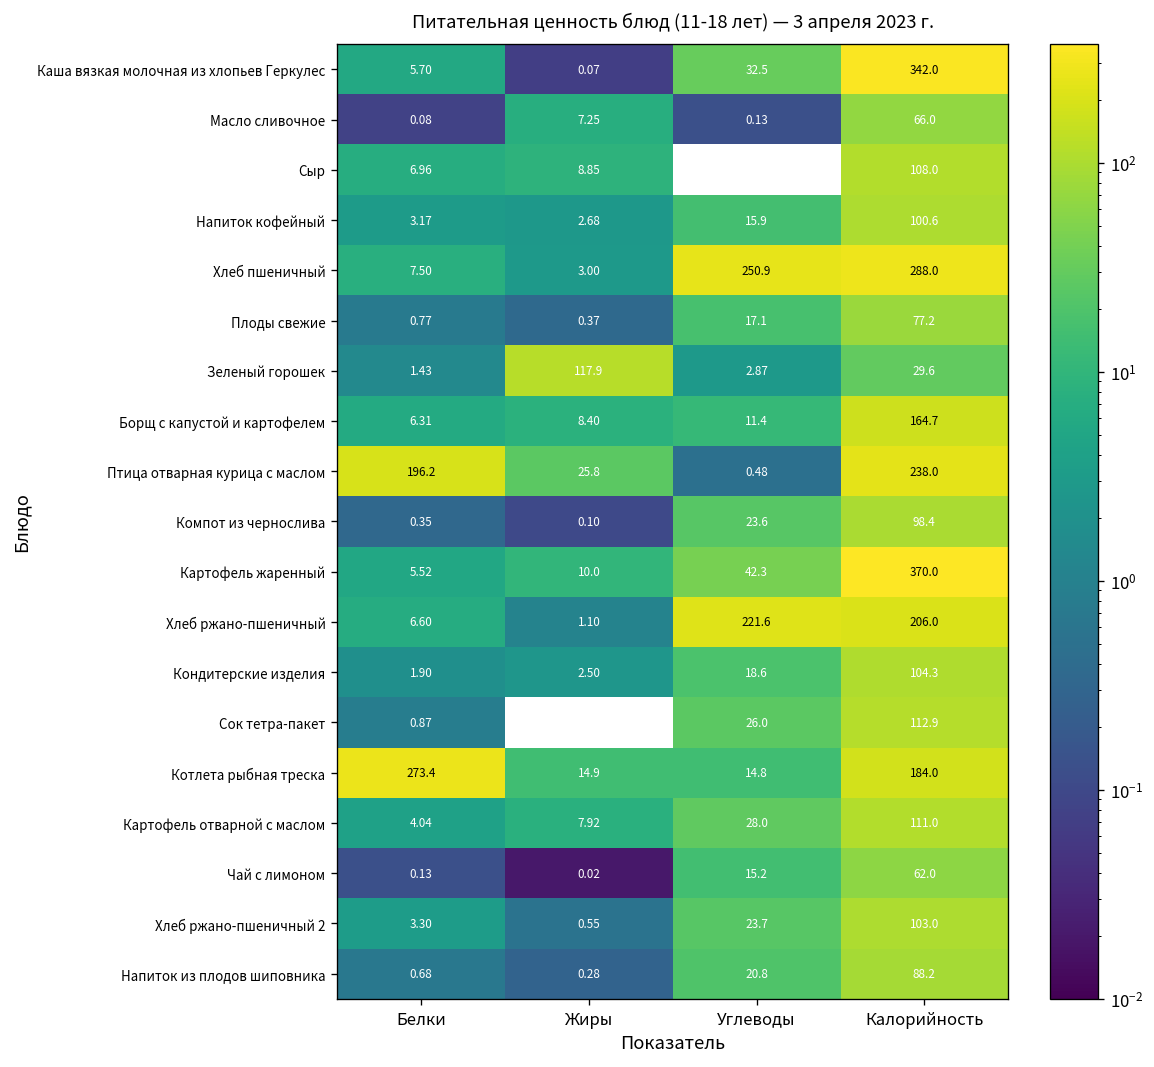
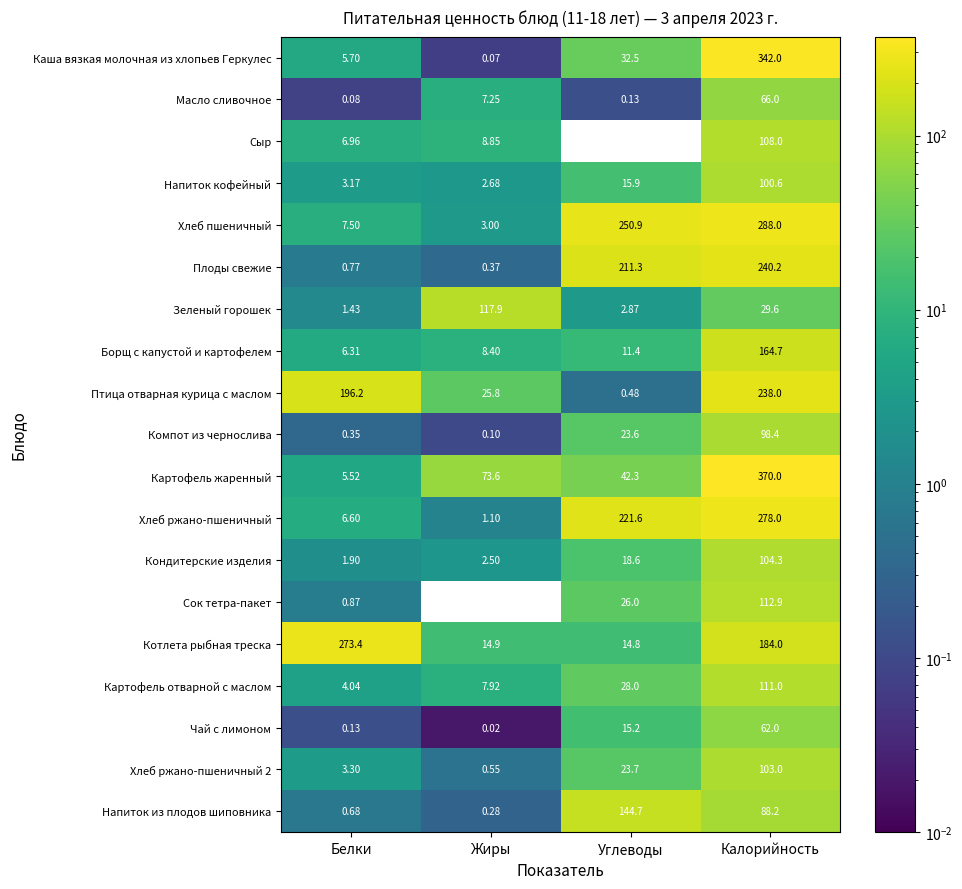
  {
    "Каша вязкая молочная из хлопьев Геркулес": {
      "Белки": 5.70,
      "Жиры": 0.07,
      "Углеводы": 32.5,
      "Калорийность": 342.0
    },
    "Масло сливочное": {
      "Белки": 0.08,
      "Жиры": 7.25,
      "Углеводы": 0.13,
      "Калорийность": 66.0
    },
    "Сыр": {
      "Белки": 6.96,
      "Жиры": 8.85,
      "Калорийность": 108.0
    },
    "Напиток кофейный": {
      "Белки": 3.17,
      "Жиры": 2.68,
      "Углеводы": 15.9,
      "Калорийность": 100.6
    },
    "Хлеб пшеничный": {
      "Белки": 7.50,
      "Жиры": 3.00,
      "Углеводы": 250.9,
      "Калорийность": 288.0
    },
    "Плоды свежие": {
      "Белки": 0.77,
      "Жиры": 0.37,
-     "Углеводы": 17.1,
-     "Калорийность": 77.2
+     "Углеводы": 211.3,
+     "Калорийность": 240.2
    },
    "Зеленый горошек": {
      "Белки": 1.43,
      "Жиры": 117.9,
      "Углеводы": 2.87,
      "Калорийность": 29.6
    },
    "Борщ с капустой и картофелем": {
      "Белки": 6.31,
      "Жиры": 8.40,
      "Углеводы": 11.4,
      "Калорийность": 164.7
    },
    "Птица отварная курица с маслом": {
      "Белки": 196.2,
      "Жиры": 25.8,
      "Углеводы": 0.48,
      "Калорийность": 238.0
    },
    "Компот из чернослива": {
      "Белки": 0.35,
      "Жиры": 0.10,
      "Углеводы": 23.6,
      "Калорийность": 98.4
    },
    "Картофель жаренный": {
      "Белки": 5.52,
-     "Жиры": 10.0,
+     "Жиры": 73.6,
      "Углеводы": 42.3,
      "Калорийность": 370.0
    },
    "Хлеб ржано-пшеничный": {
      "Белки": 6.60,
      "Жиры": 1.10,
      "Углеводы": 221.6,
-     "Калорийность": 206.0
+     "Калорийность": 278.0
    },
    "Кондитерские изделия": {
      "Белки": 1.90,
      "Жиры": 2.50,
      "Углеводы": 18.6,
      "Калорийность": 104.3
    },
    "Сок тетра-пакет": {
      "Белки": 0.87,
      "Углеводы": 26.0,
      "Калорийность": 112.9
    },
    "Котлета рыбная треска": {
      "Белки": 273.4,
      "Жиры": 14.9,
      "Углеводы": 14.8,
      "Калорийность": 184.0
    },
    "Картофель отварной с маслом": {
      "Белки": 4.04,
      "Жиры": 7.92,
      "Углеводы": 28.0,
      "Калорийность": 111.0
    },
    "Чай с лимоном": {
      "Белки": 0.13,
      "Жиры": 0.02,
      "Углеводы": 15.2,
      "Калорийность": 62.0
    },
    "Хлеб ржано-пшеничный 2": {
      "Белки": 3.30,
      "Жиры": 0.55,
      "Углеводы": 23.7,
      "Калорийность": 103.0
    },
    "Напиток из плодов шиповника": {
      "Белки": 0.68,
      "Жиры": 0.28,
-     "Углеводы": 20.8,
+     "Углеводы": 144.7,
      "Калорийность": 88.2
    }
  }
